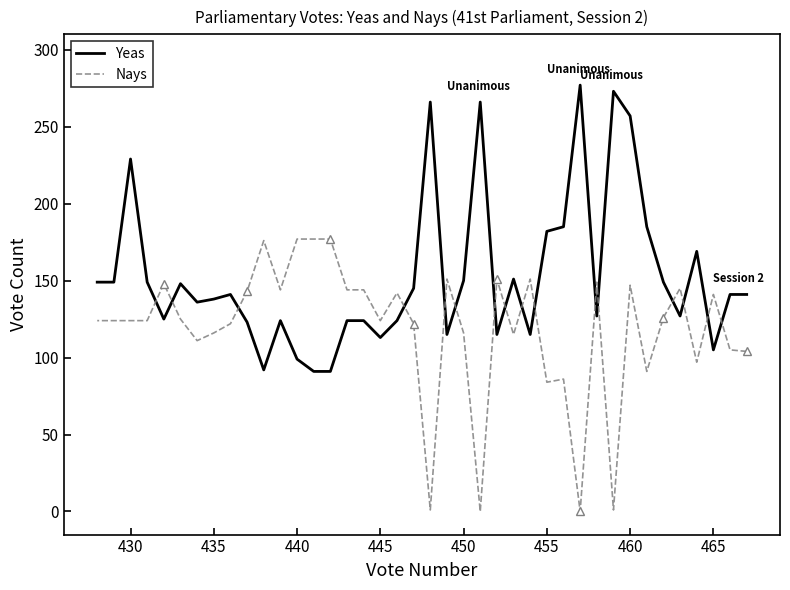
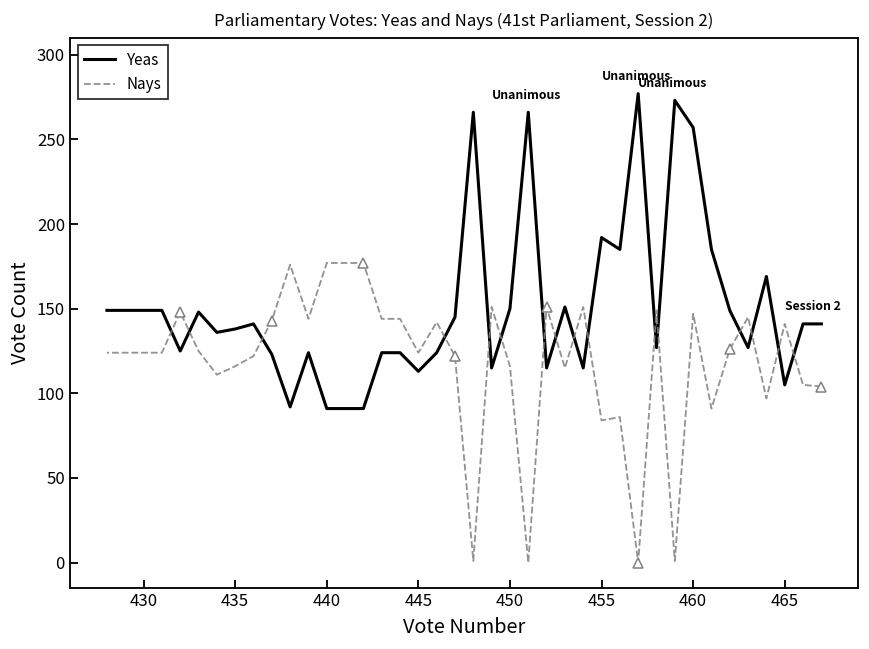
  {
    "Yeas": {
-     "430": 229,
+     "430": 149,
      "435": 138,
-     "440": 99,
+     "440": 91,
      "445": 113,
      "450": 150,
-     "455": 182,
+     "455": 192,
      "460": 257,
      "465": 105
    }
  }
